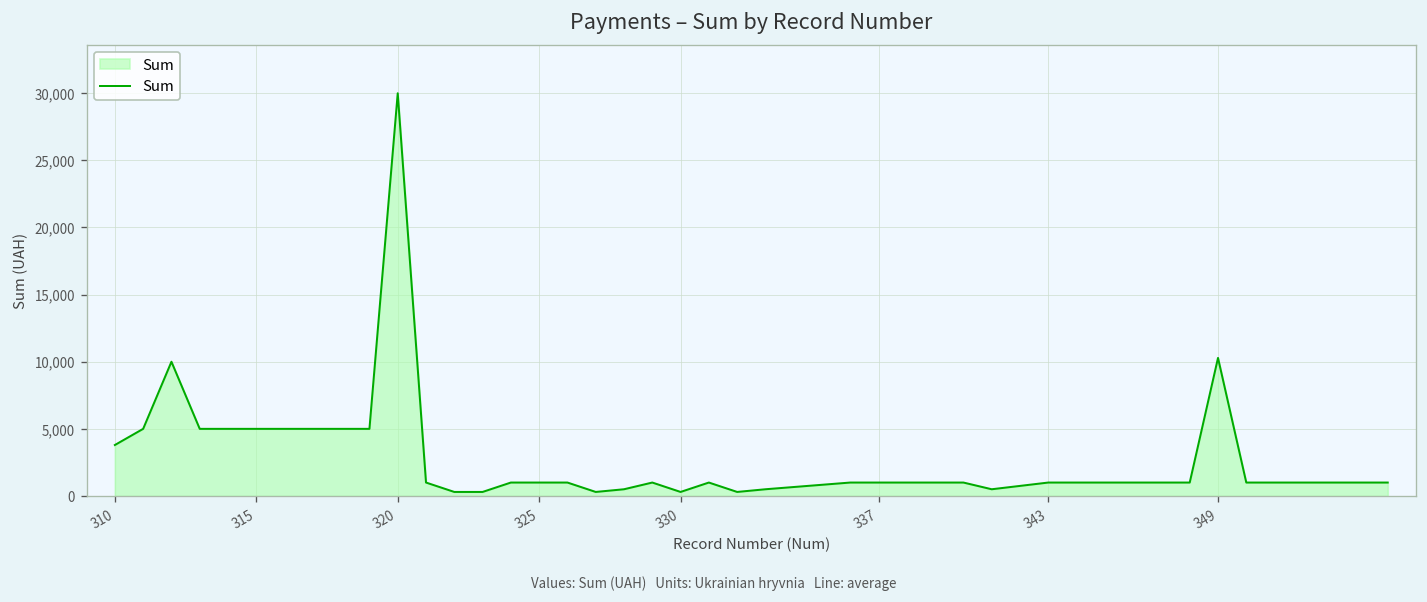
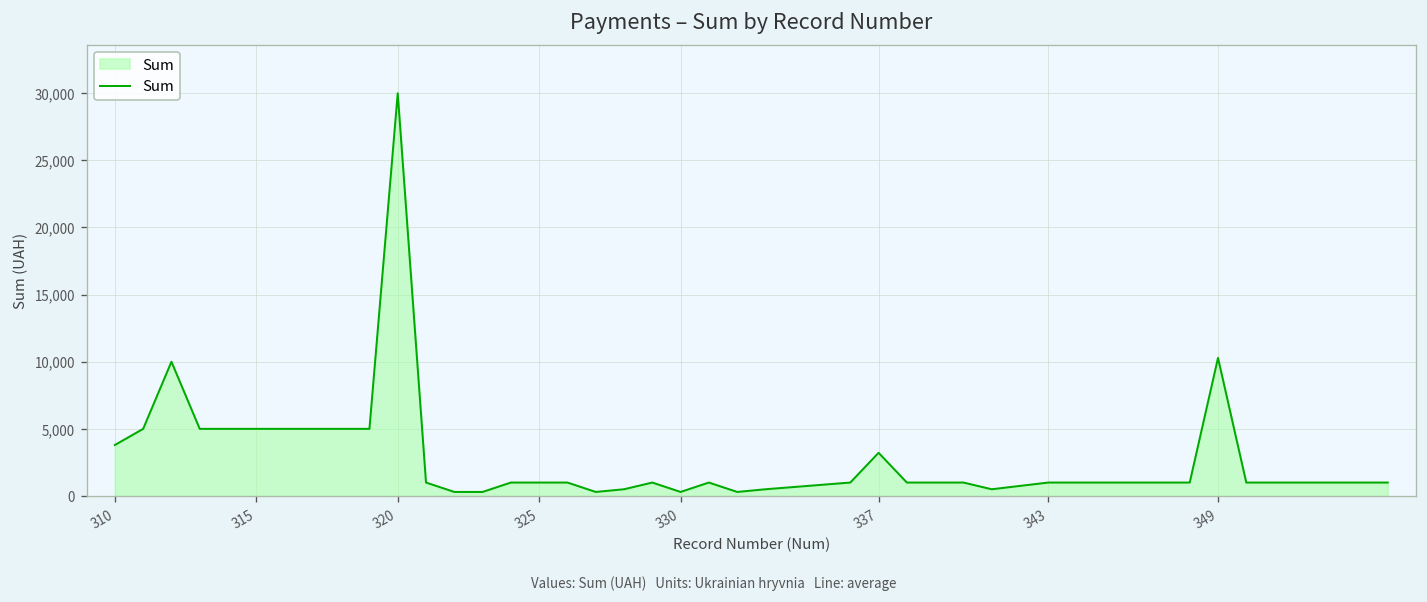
  {
    "310": "3,800",
    "315": "5,000",
    "320": "30,000",
    "325": "1,000",
    "330": "300",
-   "337": "1,000",
+   "337": "3,200",
    "343": "1,000",
    "349": "10,300"
  }
